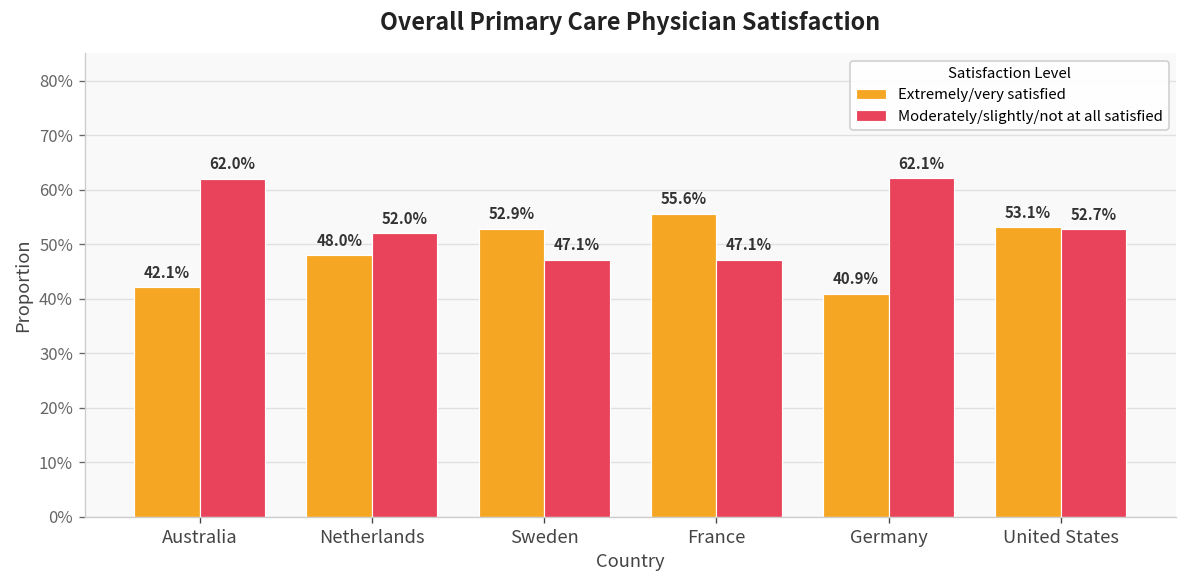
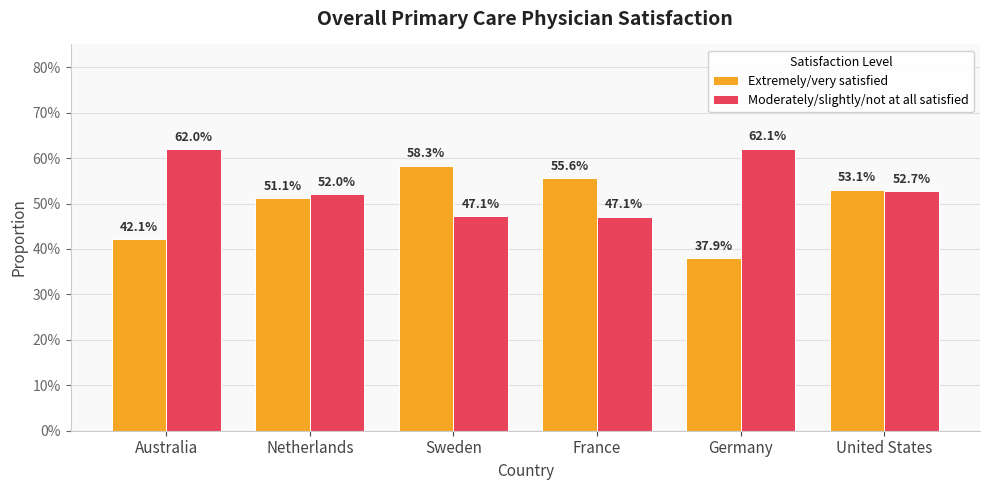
  {
    "Extremely/very satisfied": {
      "Australia": "42.1%",
-     "Netherlands": "48.0%",
-     "Sweden": "52.9%",
+     "Netherlands": "51.1%",
+     "Sweden": "58.3%",
      "France": "55.6%",
-     "Germany": "40.9%",
+     "Germany": "37.9%",
      "United States": "53.1%"
    },
    "Moderately/slightly/not at all satisfied": {
      "Australia": "62.0%",
      "Netherlands": "52.0%",
      "Sweden": "47.1%",
      "France": "47.1%",
      "Germany": "62.1%",
      "United States": "52.7%"
    }
  }
